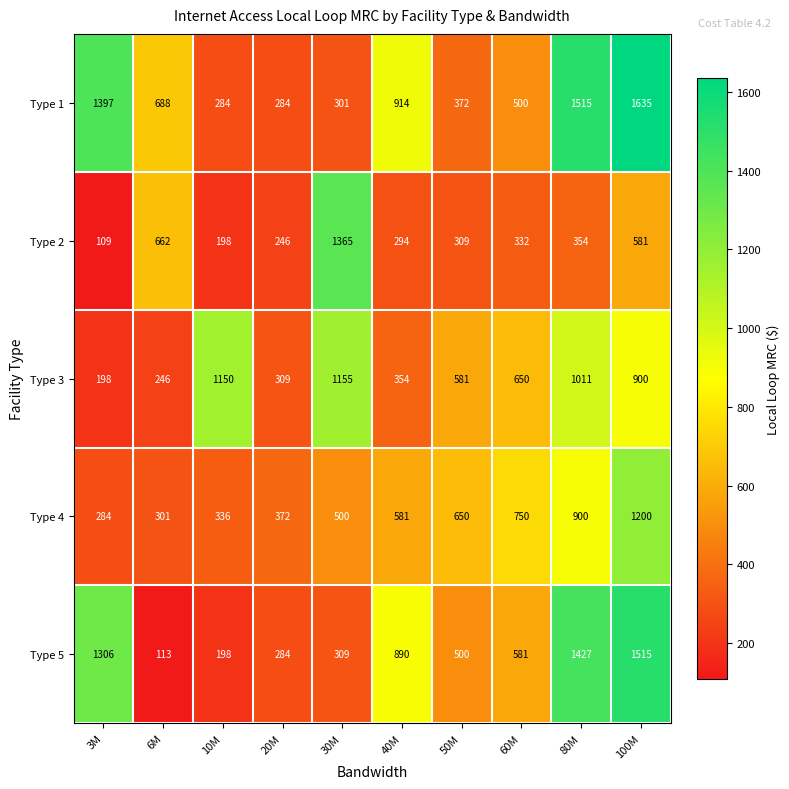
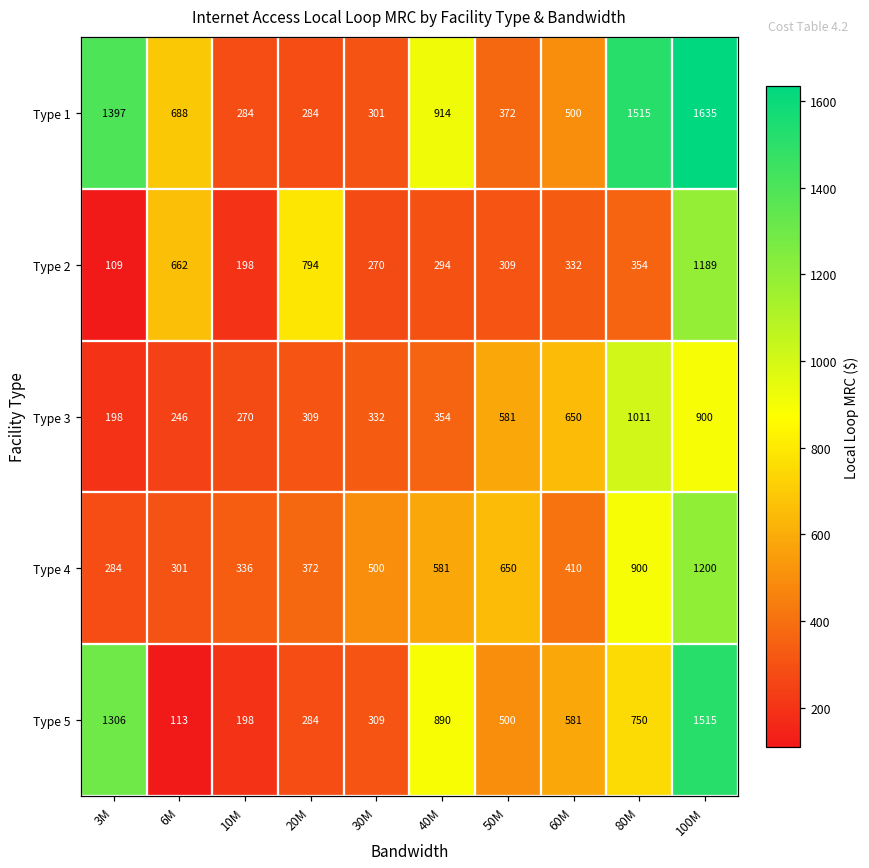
  {
    "Type 1": {
      "3M": 1397,
      "6M": 688,
      "10M": 284,
      "20M": 284,
      "30M": 301,
      "40M": 914,
      "50M": 372,
      "60M": 500,
      "80M": 1515,
      "100M": 1635
    },
    "Type 2": {
      "3M": 109,
      "6M": 662,
      "10M": 198,
-     "20M": 246,
-     "30M": 1365,
+     "20M": 794,
+     "30M": 270,
      "40M": 294,
      "50M": 309,
      "60M": 332,
      "80M": 354,
-     "100M": 581
+     "100M": 1189
    },
    "Type 3": {
      "3M": 198,
      "6M": 246,
-     "10M": 1150,
+     "10M": 270,
      "20M": 309,
-     "30M": 1155,
+     "30M": 332,
      "40M": 354,
      "50M": 581,
      "60M": 650,
      "80M": 1011,
      "100M": 900
    },
    "Type 4": {
      "3M": 284,
      "6M": 301,
      "10M": 336,
      "20M": 372,
      "30M": 500,
      "40M": 581,
      "50M": 650,
-     "60M": 750,
+     "60M": 410,
      "80M": 900,
      "100M": 1200
    },
    "Type 5": {
      "3M": 1306,
      "6M": 113,
      "10M": 198,
      "20M": 284,
      "30M": 309,
      "40M": 890,
      "50M": 500,
      "60M": 581,
-     "80M": 1427,
+     "80M": 750,
      "100M": 1515
    }
  }
